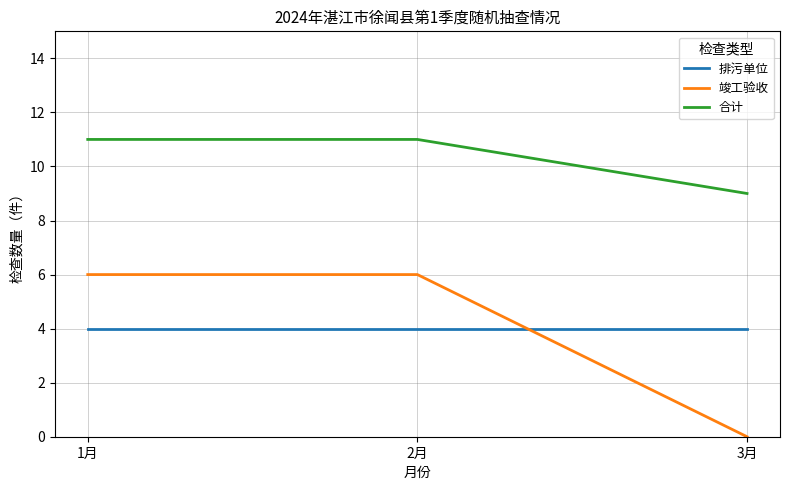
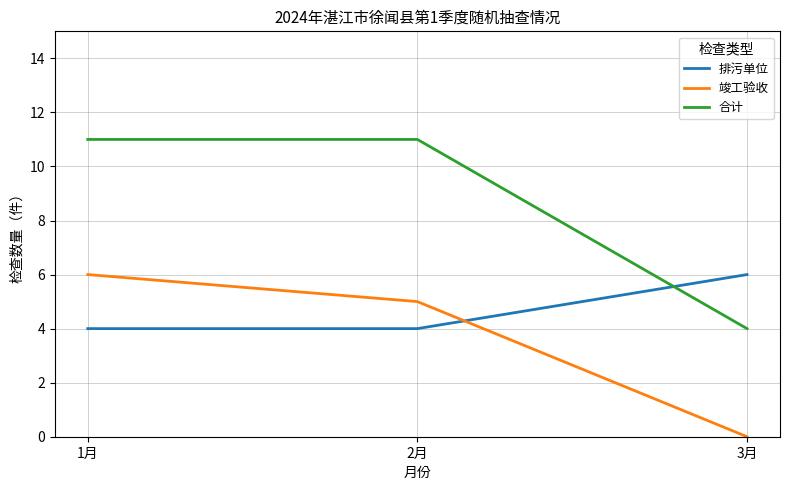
  {
    "排污单位": {
      "1月": 4,
      "2月": 4,
-     "3月": 4
+     "3月": 6
    },
    "竣工验收": {
      "1月": 6,
-     "2月": 6,
+     "2月": 5,
      "3月": 0
    },
    "合计": {
      "1月": 11,
      "2月": 11,
-     "3月": 9
+     "3月": 4
    }
  }
